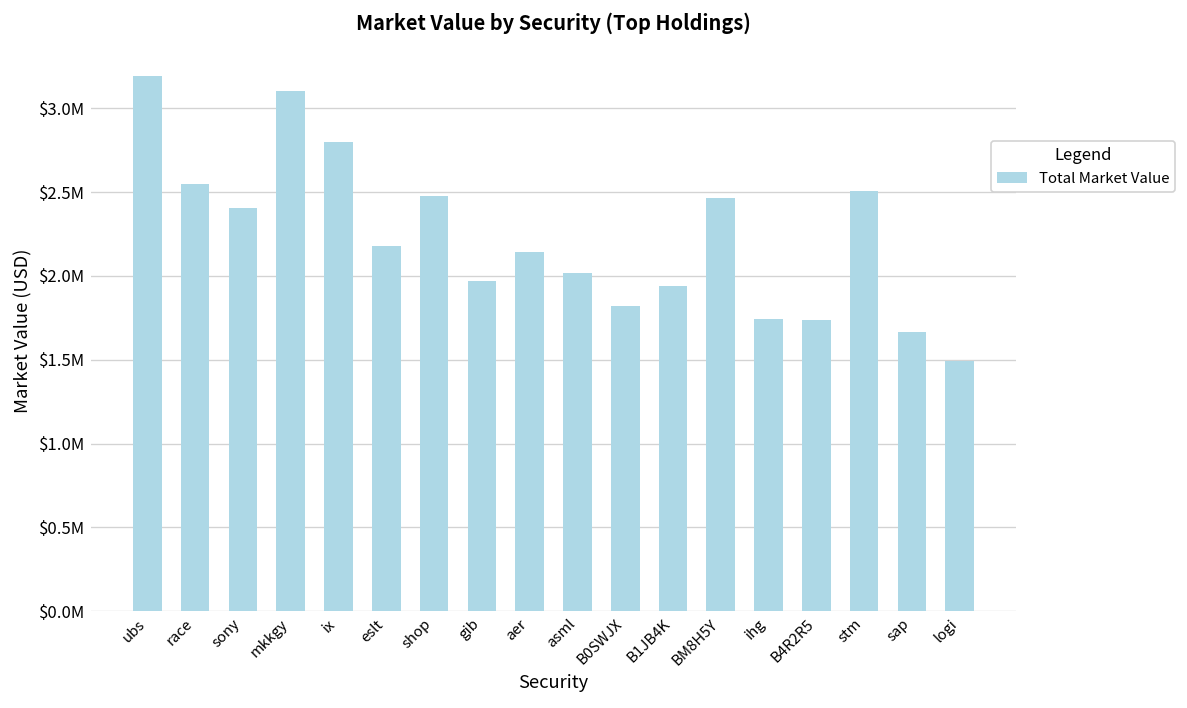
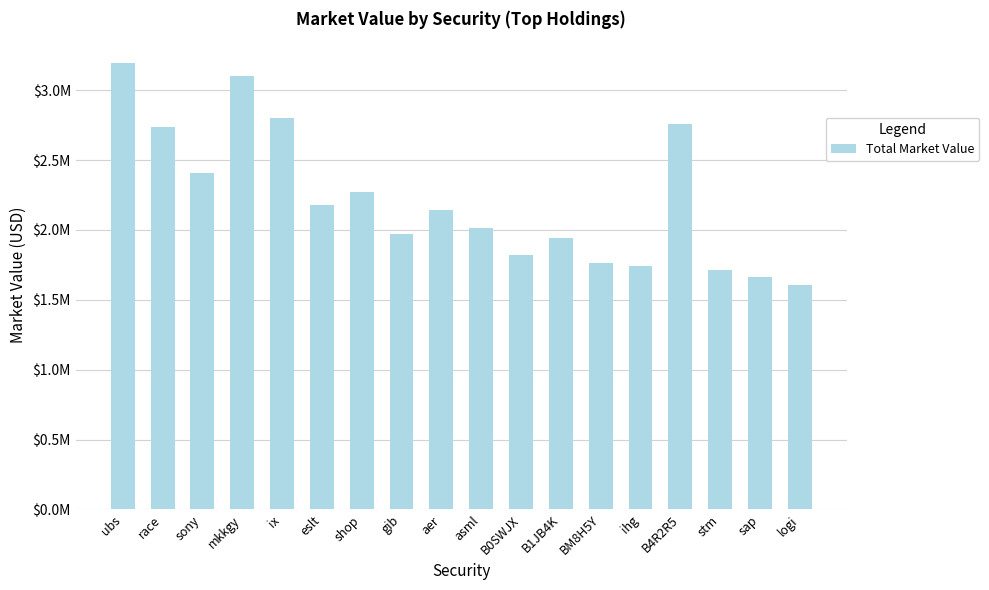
  {
    "ubs": "$3190000",
-   "race": "$2550000",
+   "race": "$2730000",
    "sony": "$2410000",
    "mkkgy": "$3100000",
    "ix": "$2800000",
    "eslt": "$2180000",
-   "shop": "$2480000",
+   "shop": "$2270000",
    "gib": "$1970000",
    "aer": "$2140000",
    "asml": "$2020000",
    "B0SWJX": "$1820000",
    "B1JB4K": "$1940000",
-   "BM8H5Y": "$2470000",
+   "BM8H5Y": "$1760000",
    "ihg": "$1740000",
-   "B4R2R5": "$1740000",
-   "stm": "$2510000",
+   "B4R2R5": "$2760000",
+   "stm": "$1710000",
    "sap": "$1660000",
-   "logi": "$1490000"
+   "logi": "$1610000"
  }
